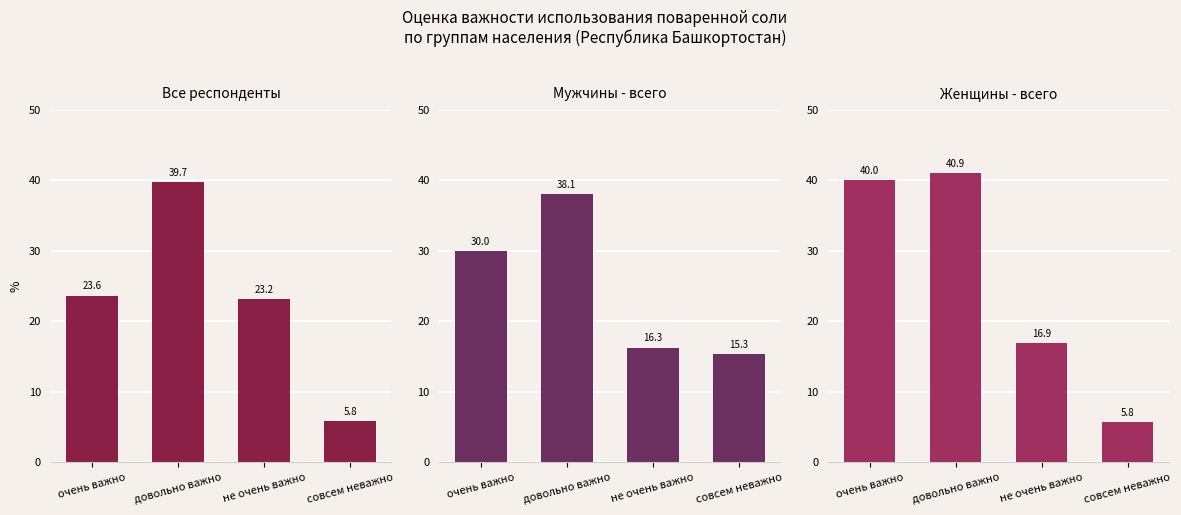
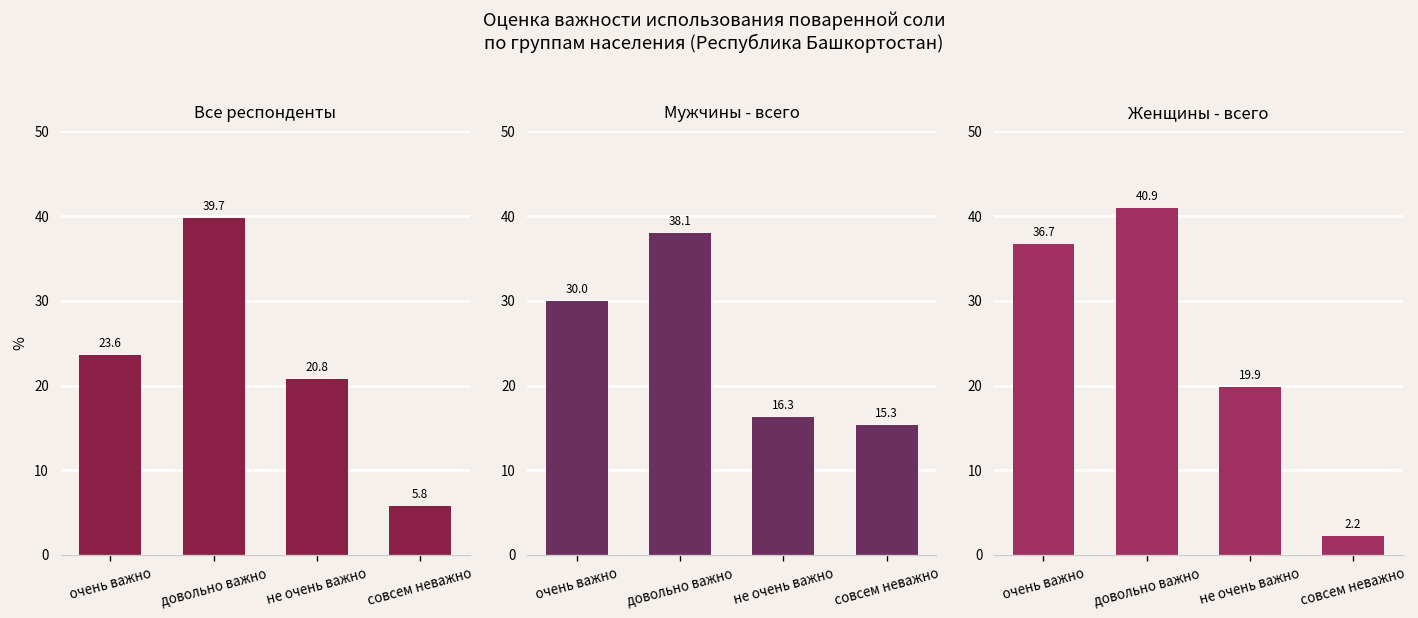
  {
    "Все респонденты": {
      "очень важно": 23.6,
      "довольно важно": 39.7,
-     "не очень важно": 23.2,
+     "не очень важно": 20.8,
      "совсем неважно": 5.8
    },
    "Мужчины - всего": {
      "очень важно": 30.0,
      "довольно важно": 38.1,
      "не очень важно": 16.3,
      "совсем неважно": 15.3
    },
    "Женщины - всего": {
-     "очень важно": 40.0,
+     "очень важно": 36.7,
      "довольно важно": 40.9,
-     "не очень важно": 16.9,
-     "совсем неважно": 5.8
+     "не очень важно": 19.9,
+     "совсем неважно": 2.2
    }
  }
